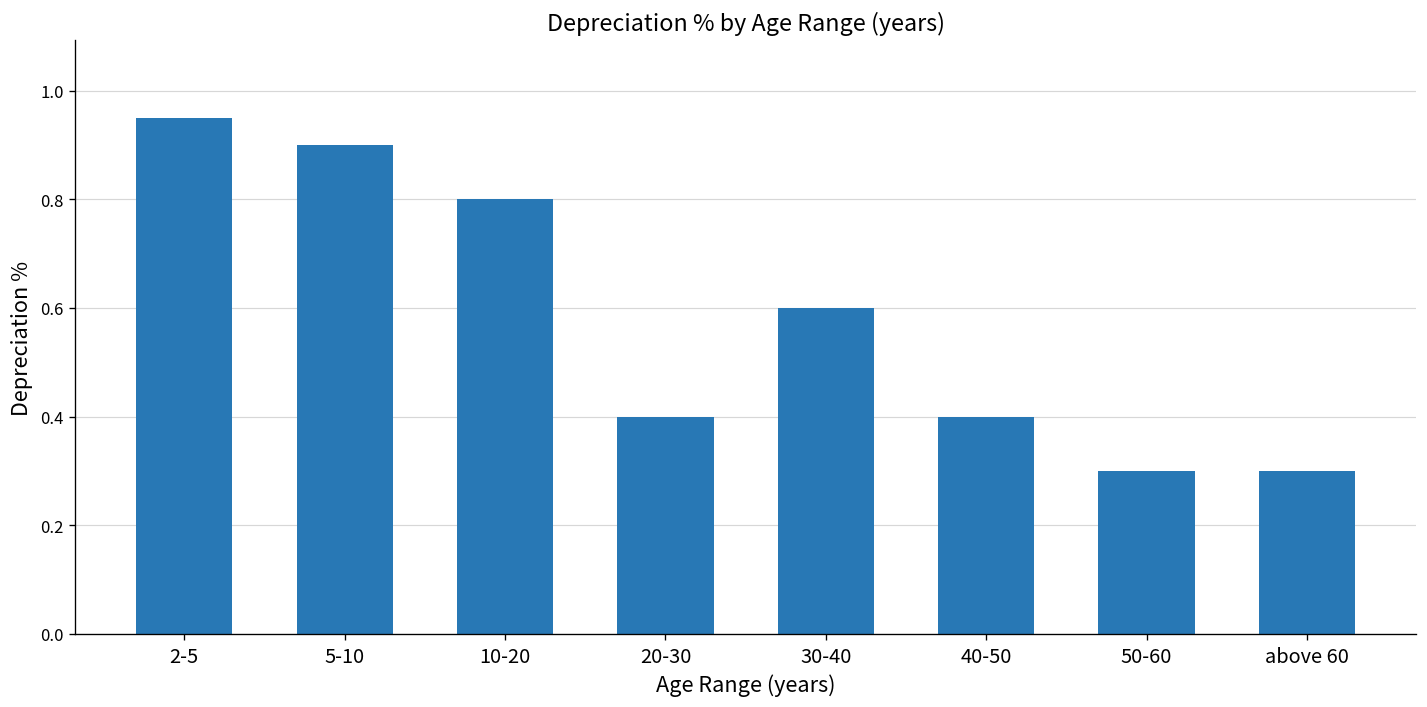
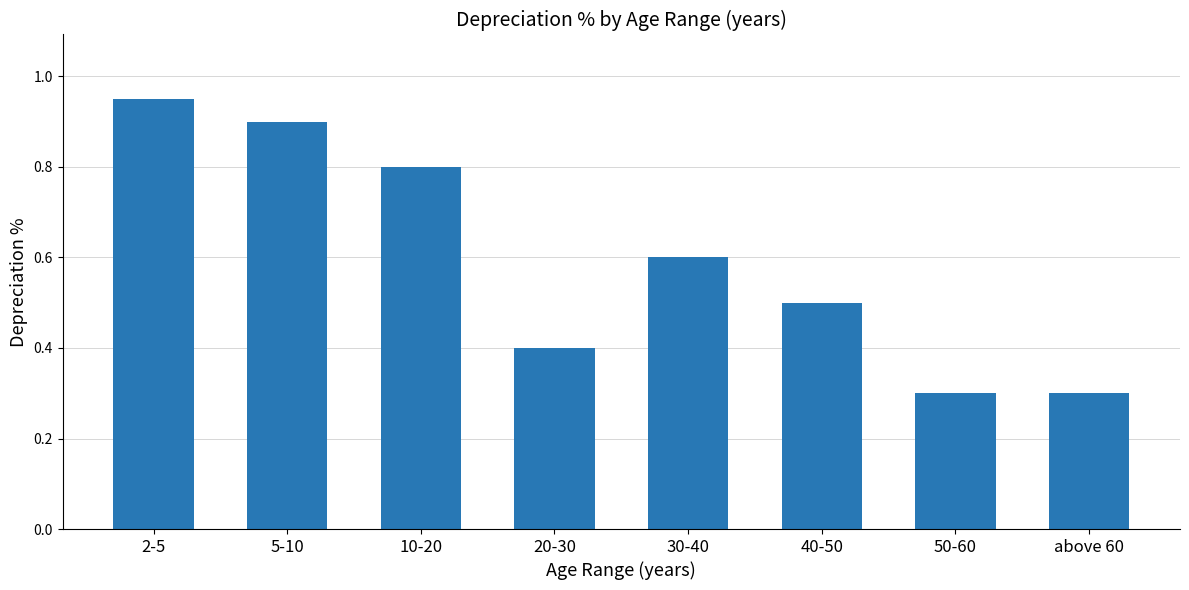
  {
    "2-5": 0.95,
    "5-10": 0.9,
    "10-20": 0.8,
    "20-30": 0.4,
    "30-40": 0.6,
-   "40-50": 0.4,
+   "40-50": 0.5,
    "50-60": 0.3,
    "above 60": 0.3
  }
